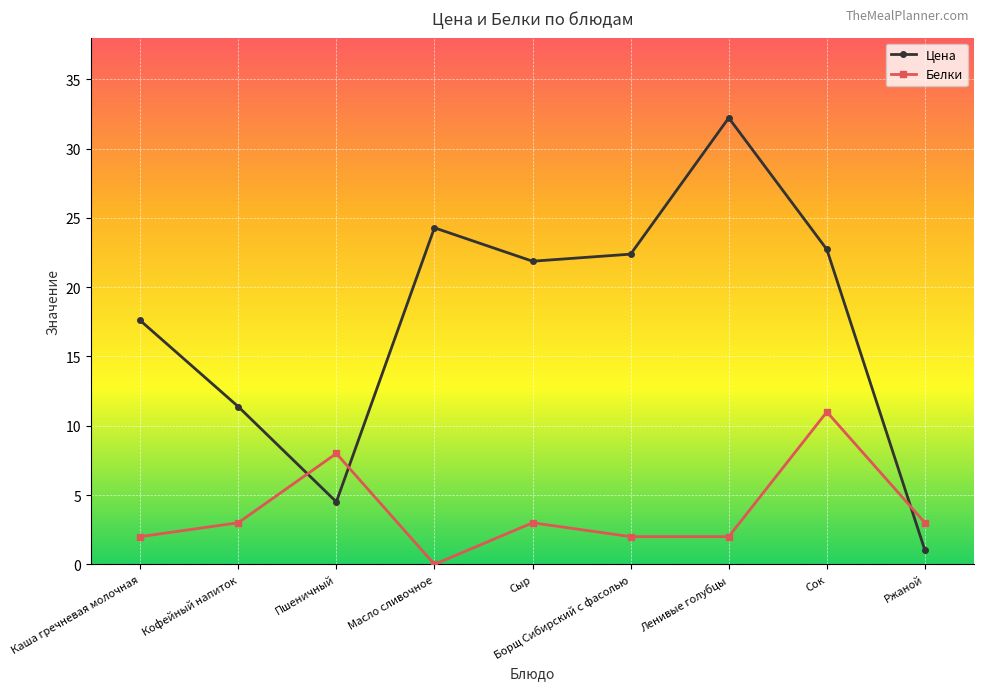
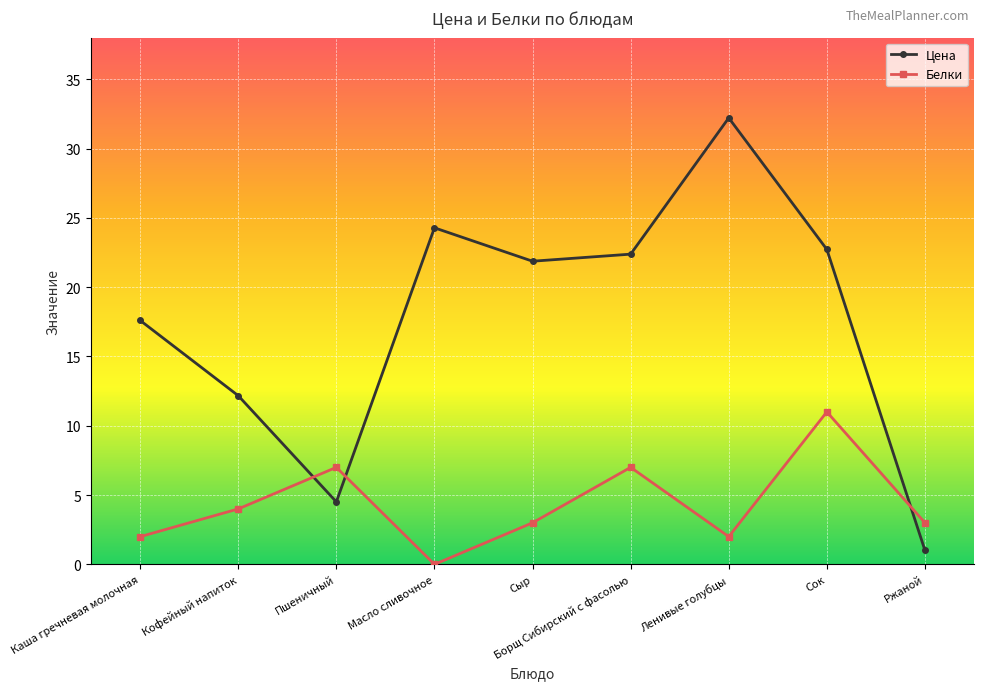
  {
    "Цена": {
      "Каша гречневая молочная": 17.6,
-     "Кофейный напиток": 11.4,
+     "Кофейный напиток": 12.2,
      "Пшеничный": 4.5,
      "Масло сливочное": 24.3,
      "Сыр": 21.9,
      "Борщ Сибирский с фасолью": 22.4,
      "Ленивые голубцы": 32.2,
      "Сок": 22.7,
      "Ржаной": 1.0
    },
    "Белки": {
      "Каша гречневая молочная": 2,
-     "Кофейный напиток": 3,
-     "Пшеничный": 8,
+     "Кофейный напиток": 4,
+     "Пшеничный": 7,
      "Масло сливочное": 0,
      "Сыр": 3,
-     "Борщ Сибирский с фасолью": 2,
+     "Борщ Сибирский с фасолью": 7,
      "Ленивые голубцы": 2,
      "Сок": 11,
      "Ржаной": 3
    }
  }
